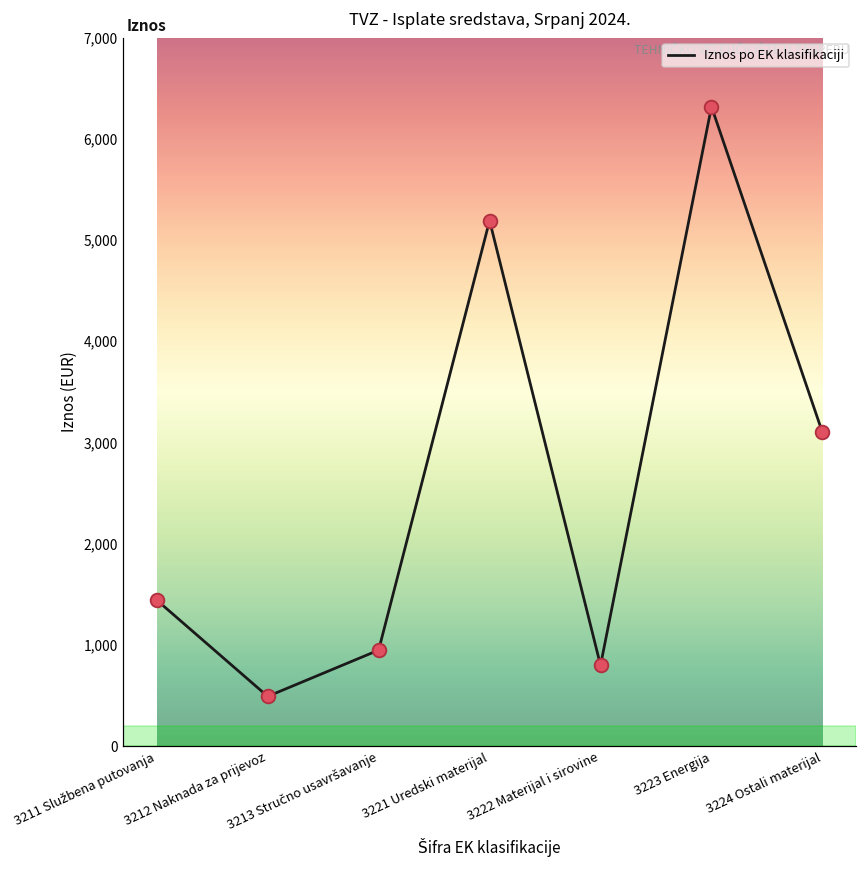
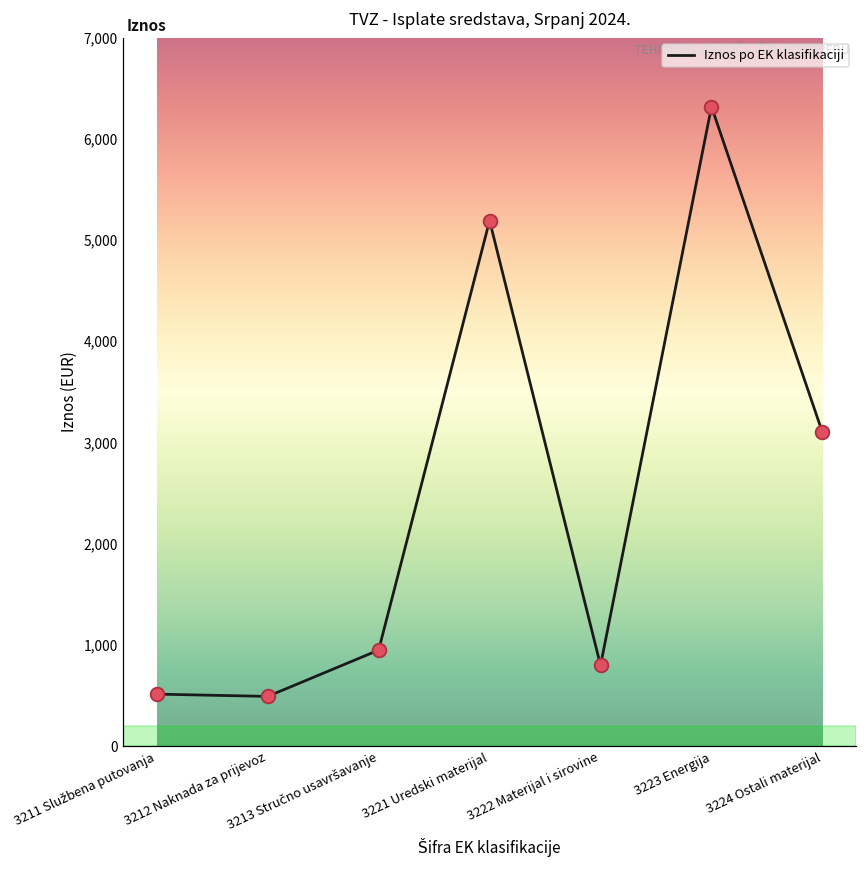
  {
-   "3211 Službena putovanja": "1,400",
+   "3211 Službena putovanja": "500",
    "3212 Naknada za prijevoz": "500",
    "3213 Stručno usavršavanje": "900",
    "3221 Uredski materijal": "5,200",
    "3222 Materijal i sirovine": "800",
    "3223 Energija": "6,300",
    "3224 Ostali materijal": "3,100"
  }
